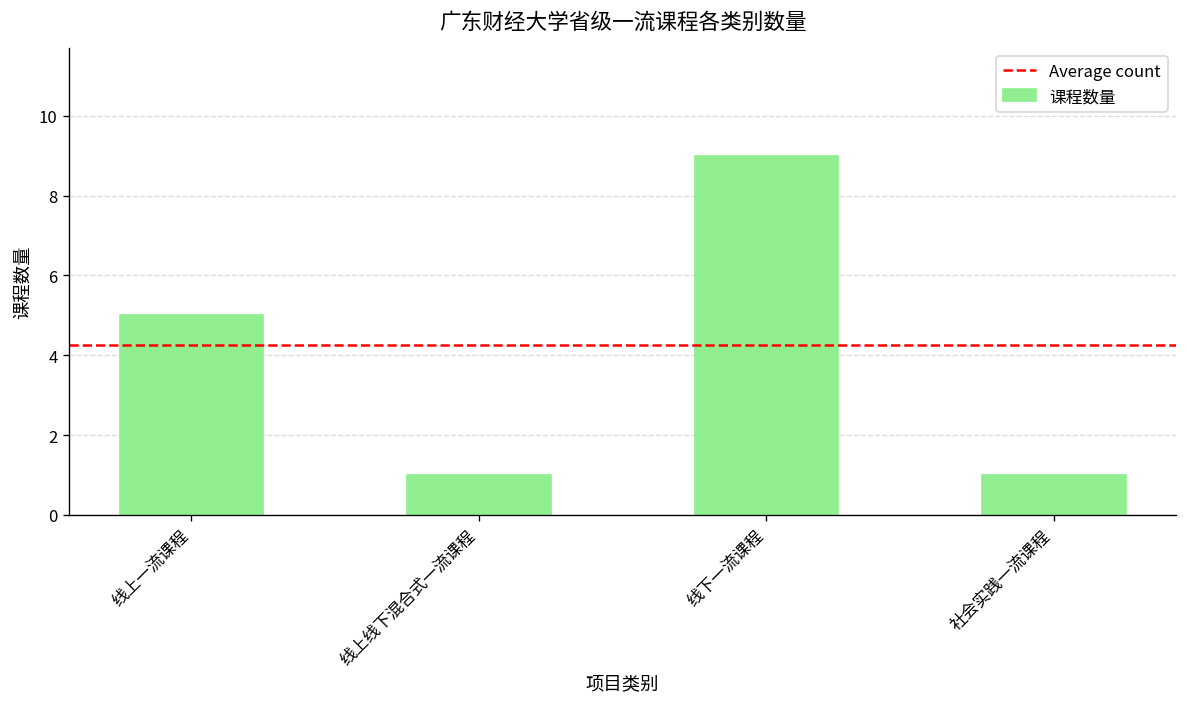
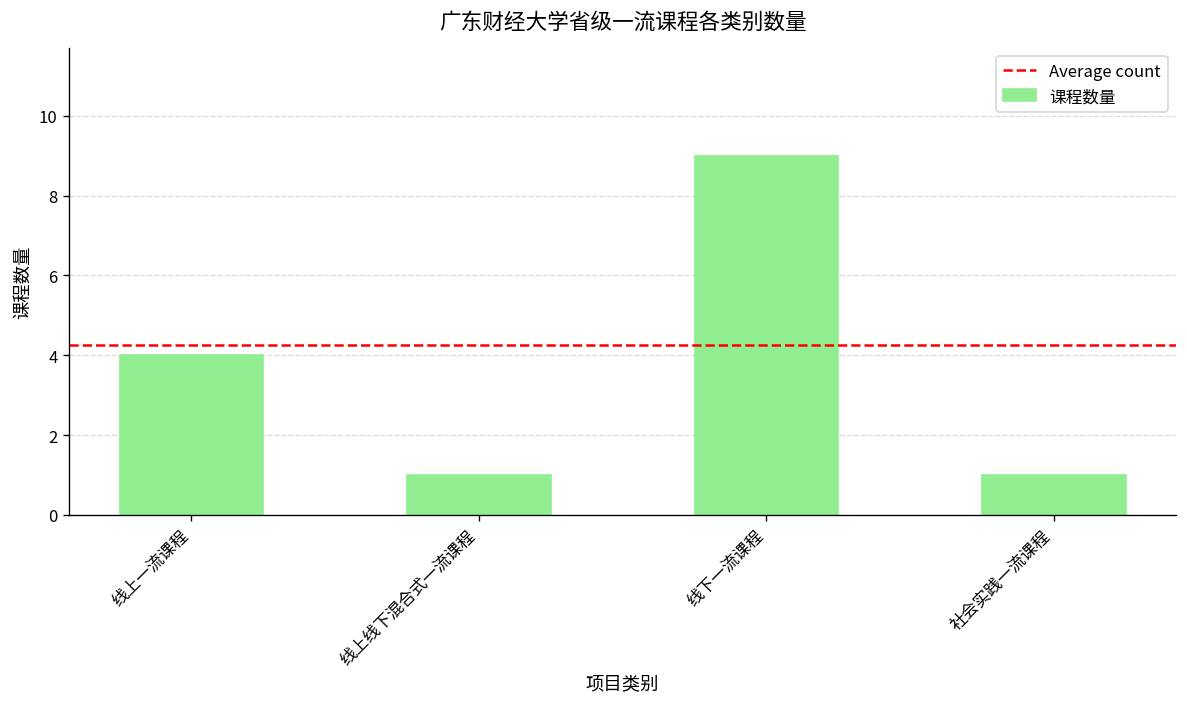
  {
-   "线上一流课程": 5,
+   "线上一流课程": 4,
    "线上线下混合式一流课程": 1,
    "线下一流课程": 9,
    "社会实践一流课程": 1
  }
